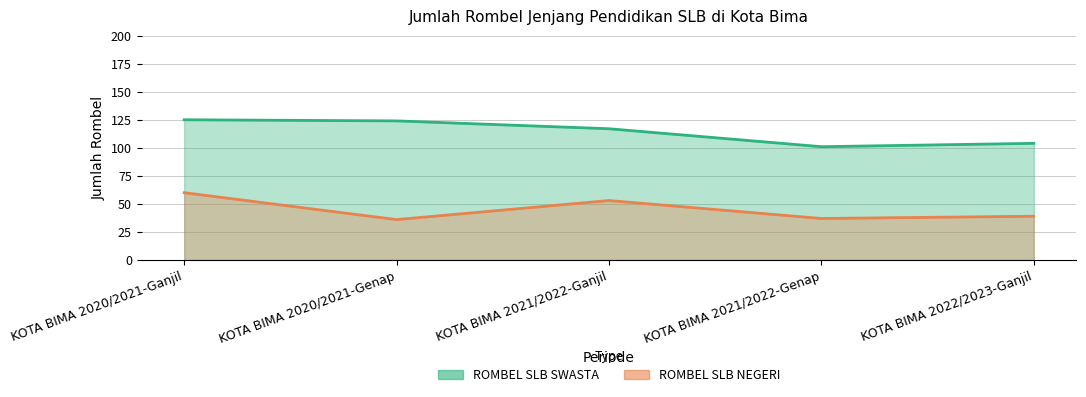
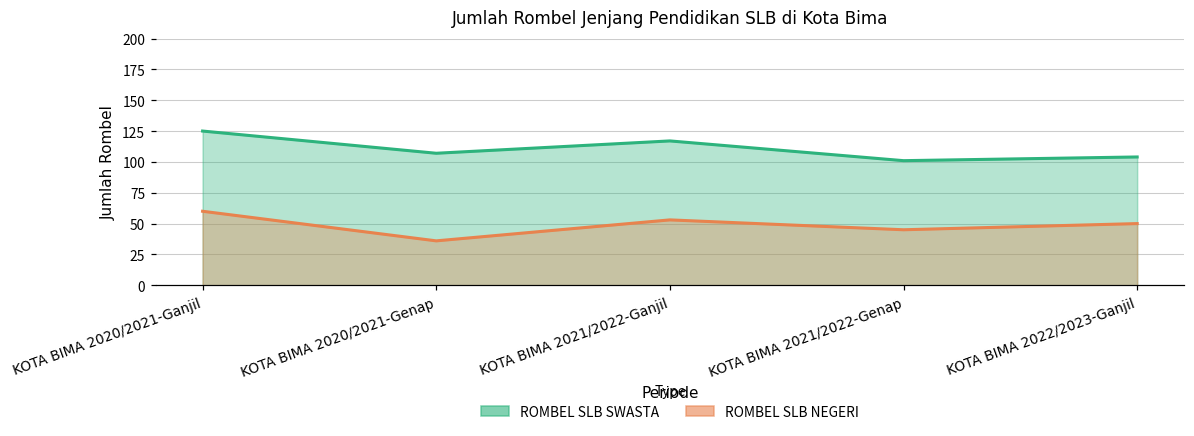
  {
    "ROMBEL SLB SWASTA": {
      "KOTA BIMA 2020/2021-Ganjil": 125,
-     "KOTA BIMA 2020/2021-Genap": 124,
+     "KOTA BIMA 2020/2021-Genap": 107,
      "KOTA BIMA 2021/2022-Ganjil": 117,
      "KOTA BIMA 2021/2022-Genap": 101,
      "KOTA BIMA 2022/2023-Ganjil": 104
    },
    "ROMBEL SLB NEGERI": {
      "KOTA BIMA 2020/2021-Ganjil": 60,
      "KOTA BIMA 2020/2021-Genap": 36,
      "KOTA BIMA 2021/2022-Ganjil": 53,
-     "KOTA BIMA 2021/2022-Genap": 37,
-     "KOTA BIMA 2022/2023-Ganjil": 39
+     "KOTA BIMA 2021/2022-Genap": 45,
+     "KOTA BIMA 2022/2023-Ganjil": 50
    }
  }
